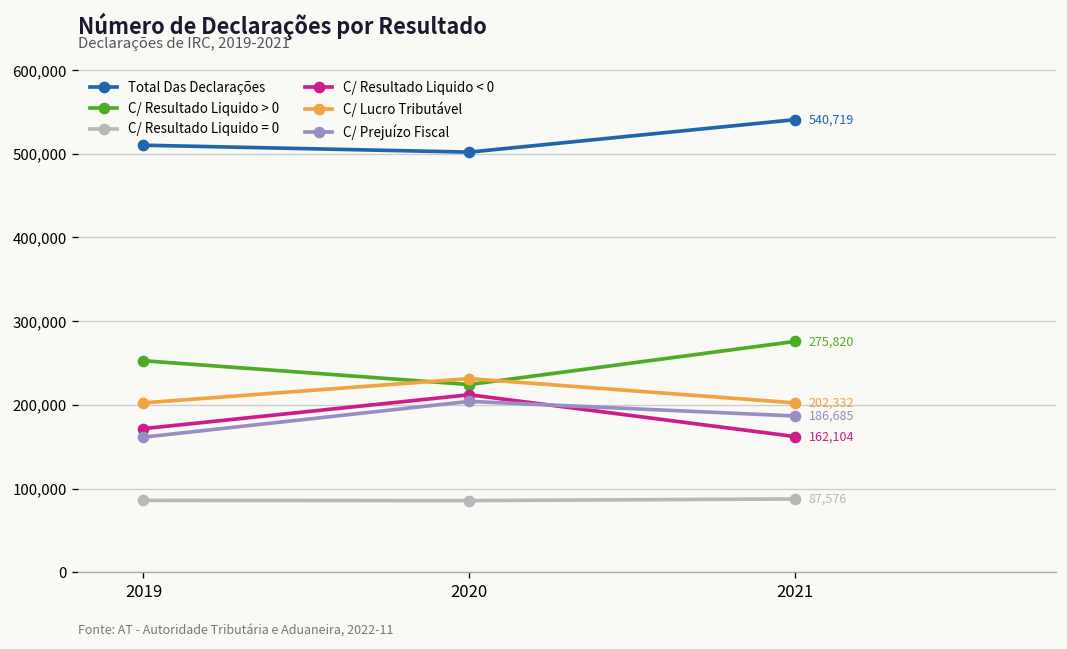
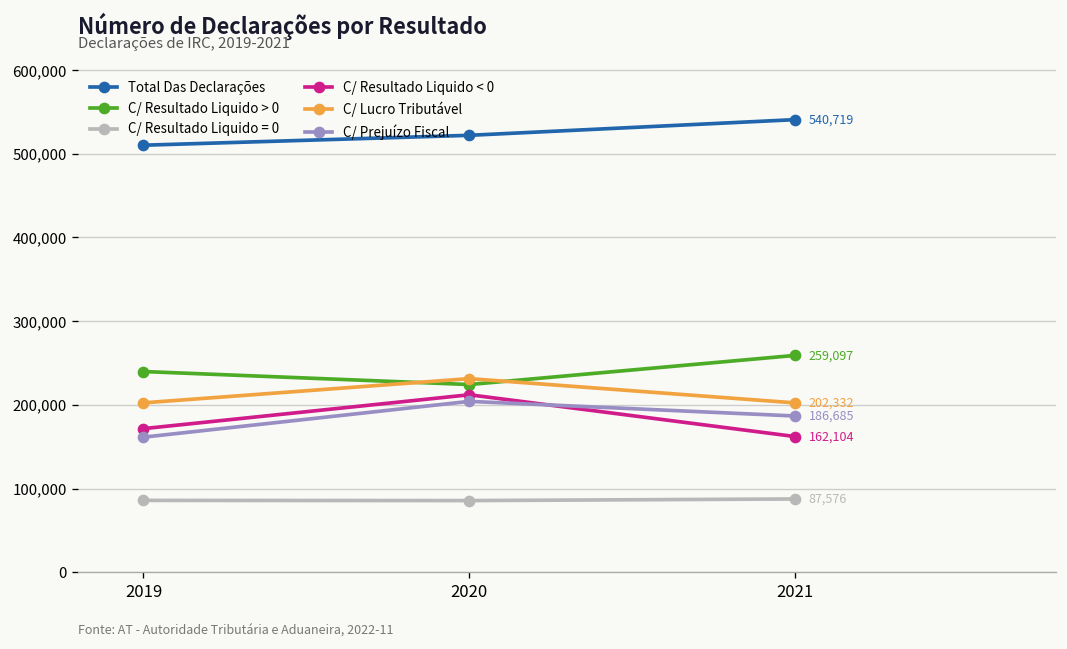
  {
    "Total Das Declarações": {
      "2019": "510,000",
-     "2020": "500,000"
+     "2020": "520,000"
    },
    "C/ Resultado Liquido > 0": {
-     "2019": "250,000",
-     "2021": "275,820"
+     "2019": "240,000",
+     "2021": "259,097"
    },
    "C/ Resultado Liquido < 0": {
      "2021": "162,104"
    },
    "C/ Lucro Tributável": {
      "2021": "202,332"
    }
  }
